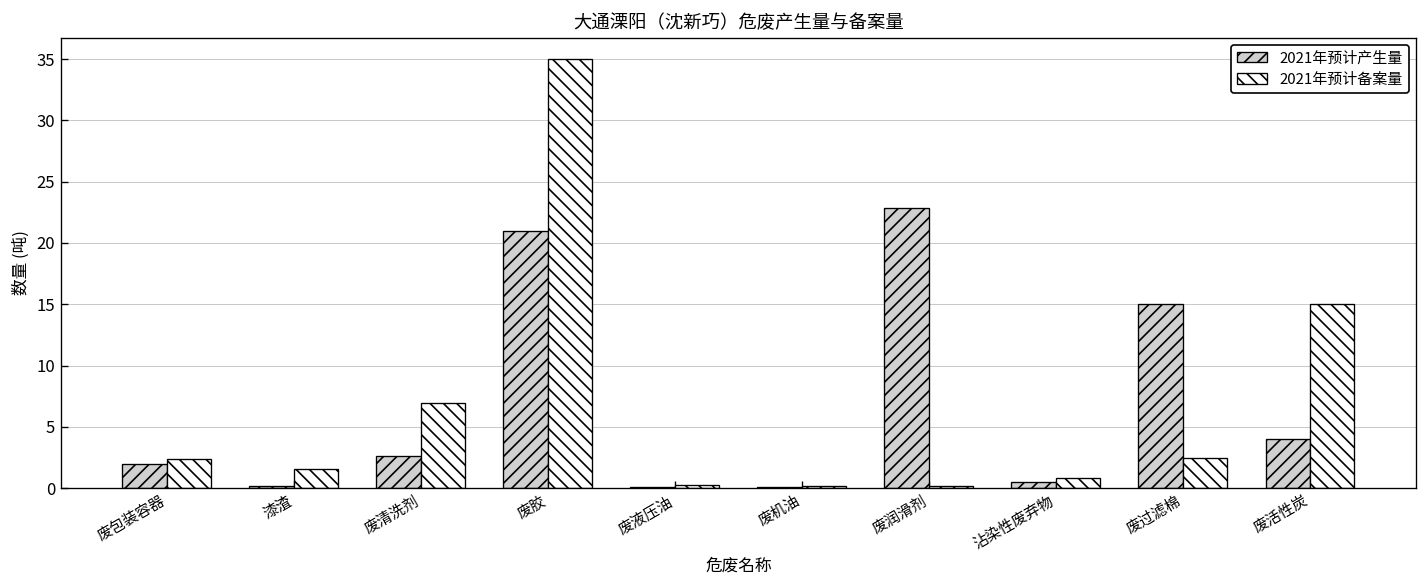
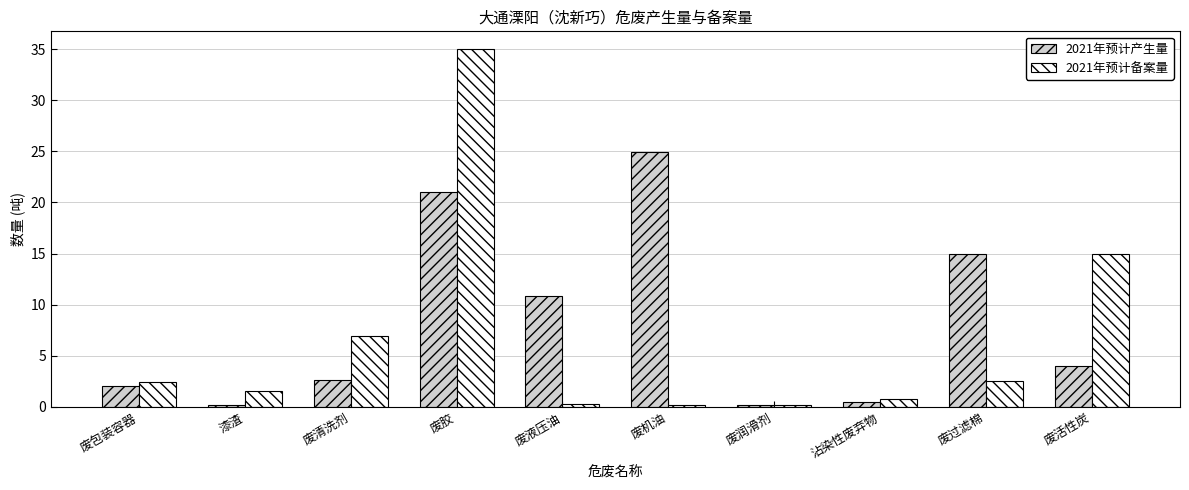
  {
    "2021年预计产生量": {
      "废包装容器": 2.0,
      "废清洗剂": 2.6,
      "废胶": 21.0,
-     "废液压油": 0.1,
-     "废机油": 0.1,
-     "废润滑剂": 22.9,
+     "废液压油": 10.8,
+     "废机油": 24.9,
+     "废润滑剂": 0.2,
      "沾染性废弃物": 0.5,
      "废过滤棉": 15.0,
      "废活性炭": 4.0
    },
    "2021年预计备案量": {
      "废包装容器": 2.4,
      "漆渣": 1.6,
      "废清洗剂": 6.9,
      "废胶": 35.0,
      "废液压油": 0.3,
      "沾染性废弃物": 0.8,
      "废过滤棉": 2.5,
      "废活性炭": 15.0
    }
  }
